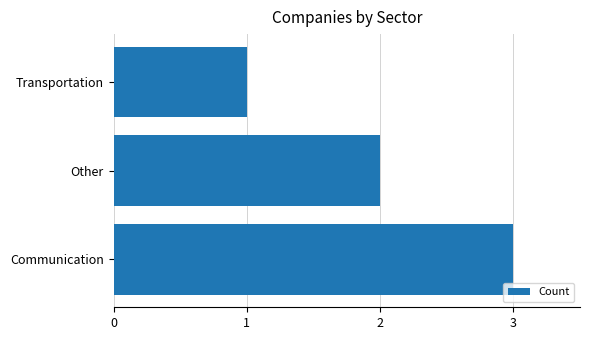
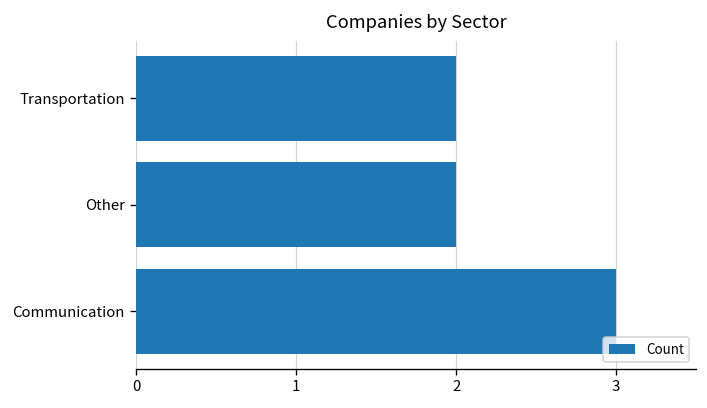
  {
-   "Transportation": 1,
+   "Transportation": 2,
    "Other": 2,
    "Communication": 3
  }
